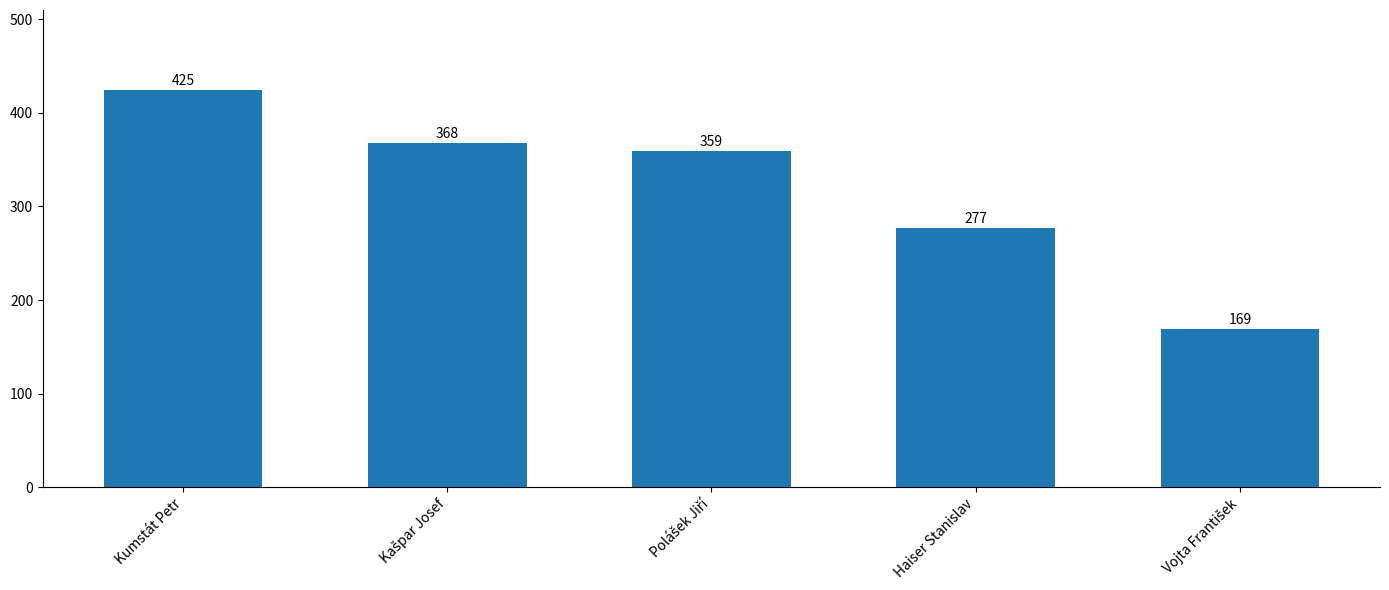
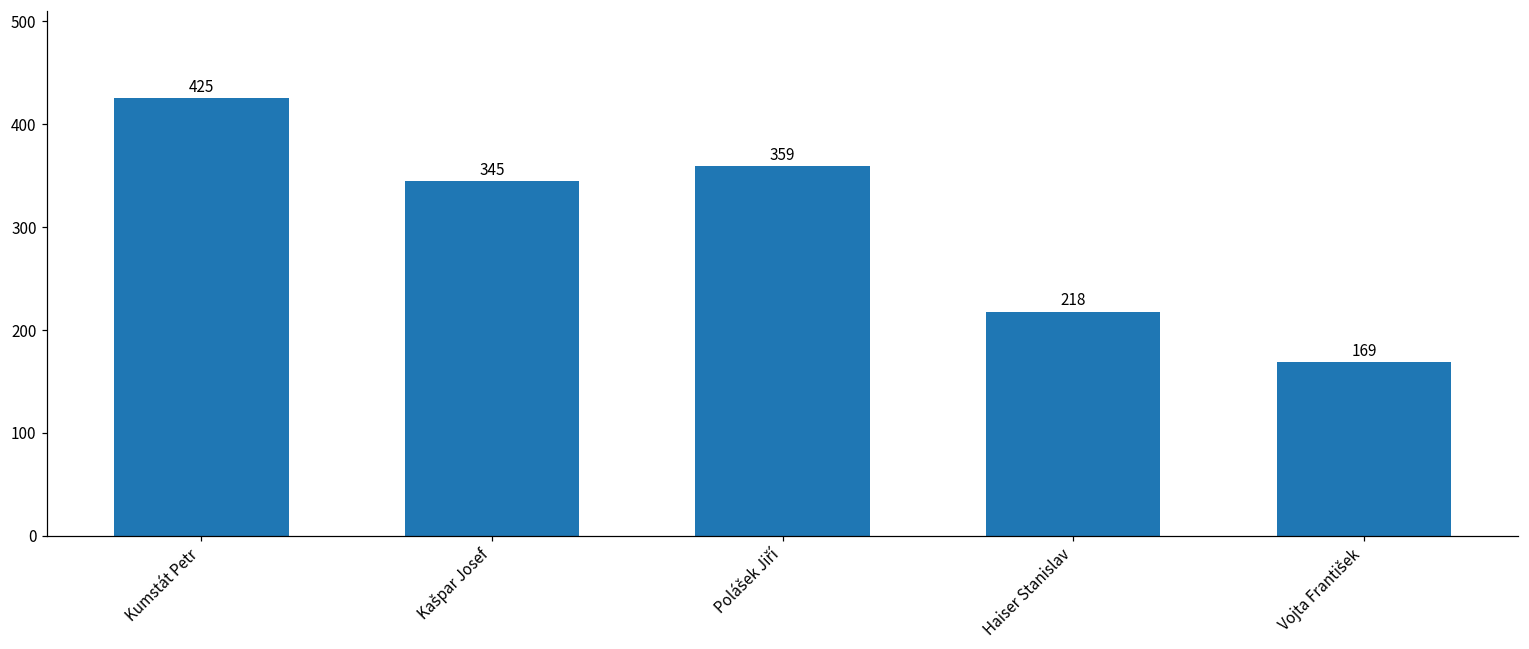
  {
    "Kumstát Petr": 425,
-   "Kašpar Josef": 368,
+   "Kašpar Josef": 345,
    "Polášek Jiří": 359,
-   "Haiser Stanislav": 277,
+   "Haiser Stanislav": 218,
    "Vojta František": 169
  }
